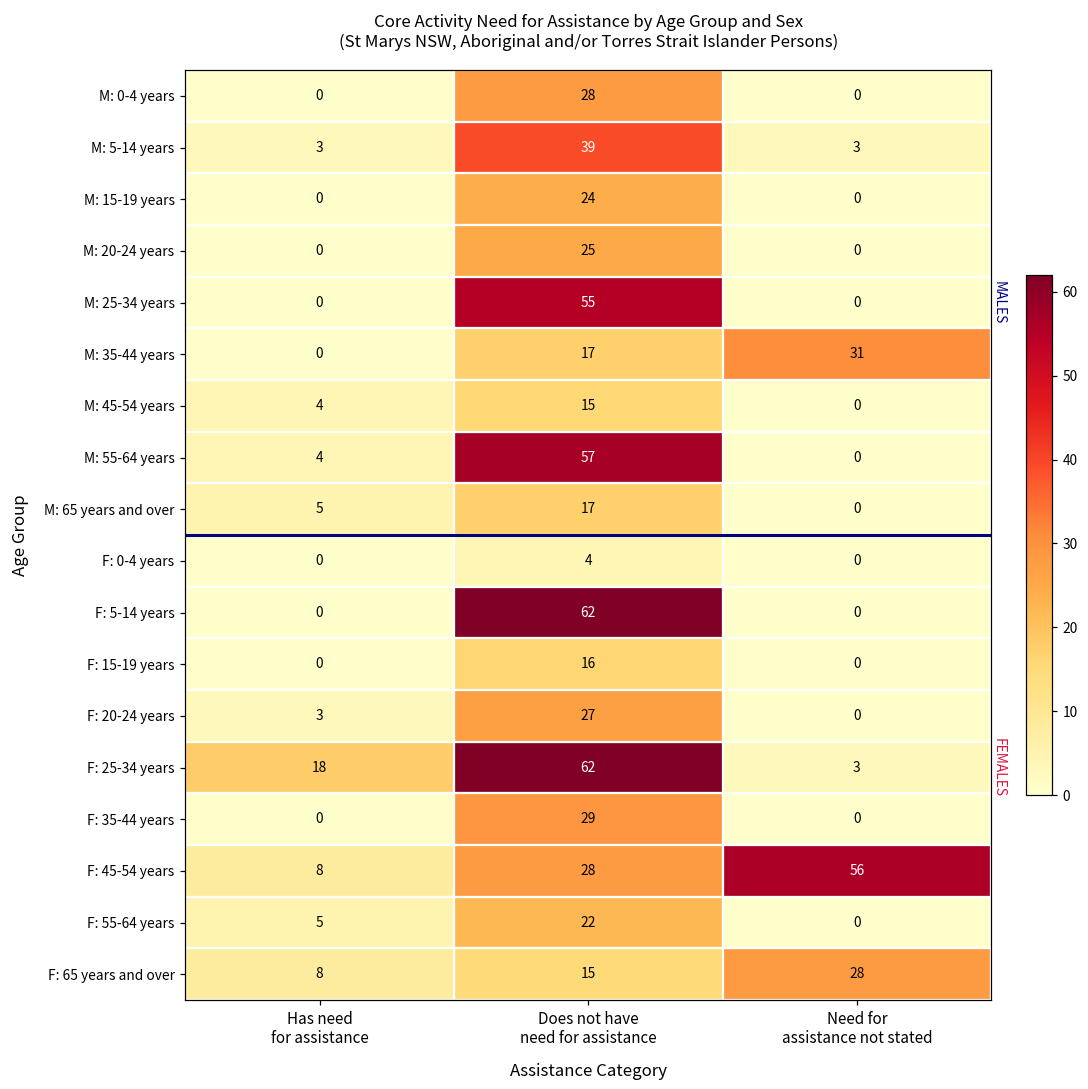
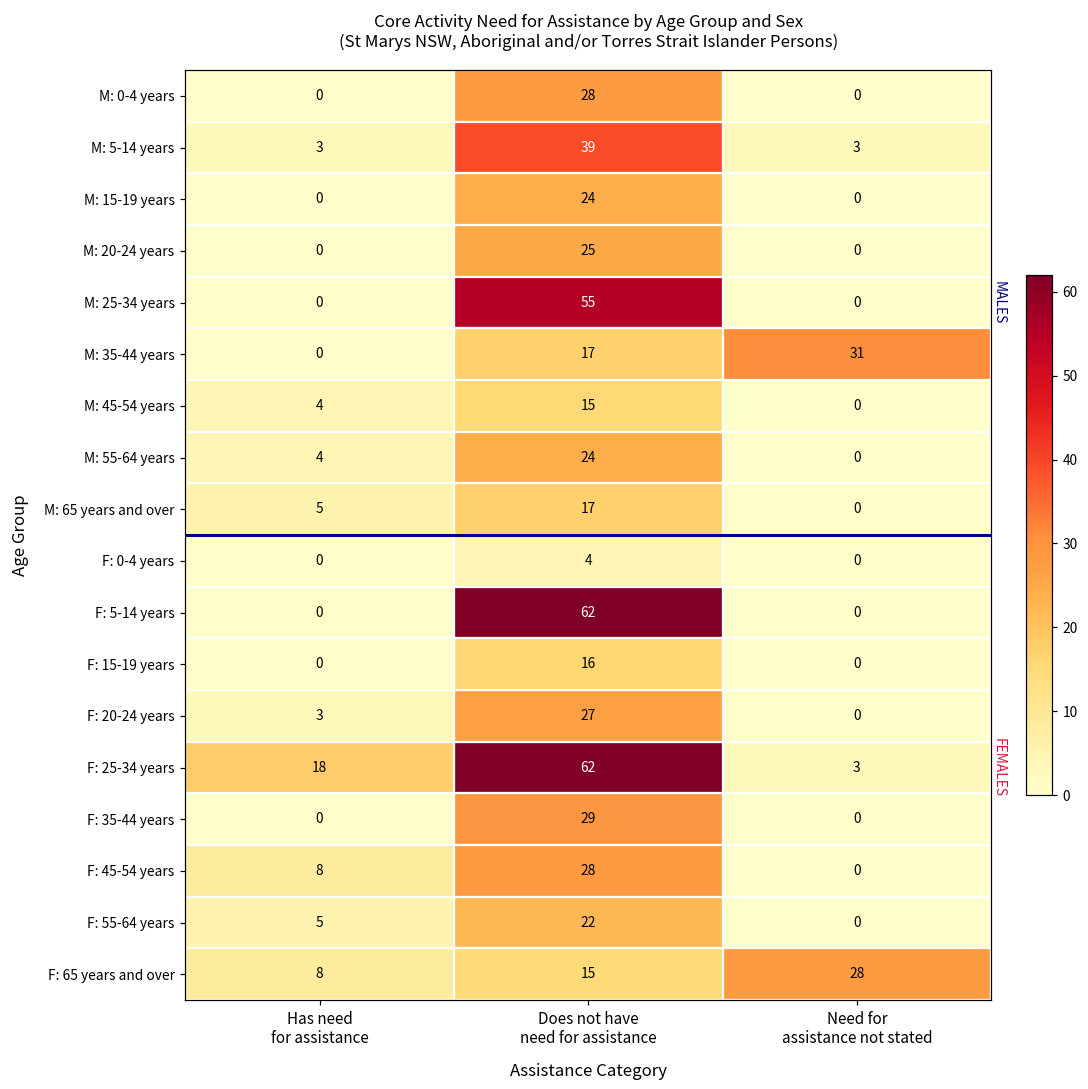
  {
    "M: 0-4 years": {
      "Has need for assistance": 0,
      "Does not have need for assistance": 28,
      "Need for assistance not stated": 0
    },
    "M: 5-14 years": {
      "Has need for assistance": 3,
      "Does not have need for assistance": 39,
      "Need for assistance not stated": 3
    },
    "M: 15-19 years": {
      "Has need for assistance": 0,
      "Does not have need for assistance": 24,
      "Need for assistance not stated": 0
    },
    "M: 20-24 years": {
      "Has need for assistance": 0,
      "Does not have need for assistance": 25,
      "Need for assistance not stated": 0
    },
    "M: 25-34 years": {
      "Has need for assistance": 0,
      "Does not have need for assistance": 55,
      "Need for assistance not stated": 0
    },
    "M: 35-44 years": {
      "Has need for assistance": 0,
      "Does not have need for assistance": 17,
      "Need for assistance not stated": 31
    },
    "M: 45-54 years": {
      "Has need for assistance": 4,
      "Does not have need for assistance": 15,
      "Need for assistance not stated": 0
    },
    "M: 55-64 years": {
      "Has need for assistance": 4,
-     "Does not have need for assistance": 57,
+     "Does not have need for assistance": 24,
      "Need for assistance not stated": 0
    },
    "M: 65 years and over": {
      "Has need for assistance": 5,
      "Does not have need for assistance": 17,
      "Need for assistance not stated": 0
    },
    "F: 0-4 years": {
      "Has need for assistance": 0,
      "Does not have need for assistance": 4,
      "Need for assistance not stated": 0
    },
    "F: 5-14 years": {
      "Has need for assistance": 0,
      "Does not have need for assistance": 62,
      "Need for assistance not stated": 0
    },
    "F: 15-19 years": {
      "Has need for assistance": 0,
      "Does not have need for assistance": 16,
      "Need for assistance not stated": 0
    },
    "F: 20-24 years": {
      "Has need for assistance": 3,
      "Does not have need for assistance": 27,
      "Need for assistance not stated": 0
    },
    "F: 25-34 years": {
      "Has need for assistance": 18,
      "Does not have need for assistance": 62,
      "Need for assistance not stated": 3
    },
    "F: 35-44 years": {
      "Has need for assistance": 0,
      "Does not have need for assistance": 29,
      "Need for assistance not stated": 0
    },
    "F: 45-54 years": {
      "Has need for assistance": 8,
      "Does not have need for assistance": 28,
-     "Need for assistance not stated": 56
+     "Need for assistance not stated": 0
    },
    "F: 55-64 years": {
      "Has need for assistance": 5,
      "Does not have need for assistance": 22,
      "Need for assistance not stated": 0
    },
    "F: 65 years and over": {
      "Has need for assistance": 8,
      "Does not have need for assistance": 15,
      "Need for assistance not stated": 28
    }
  }
